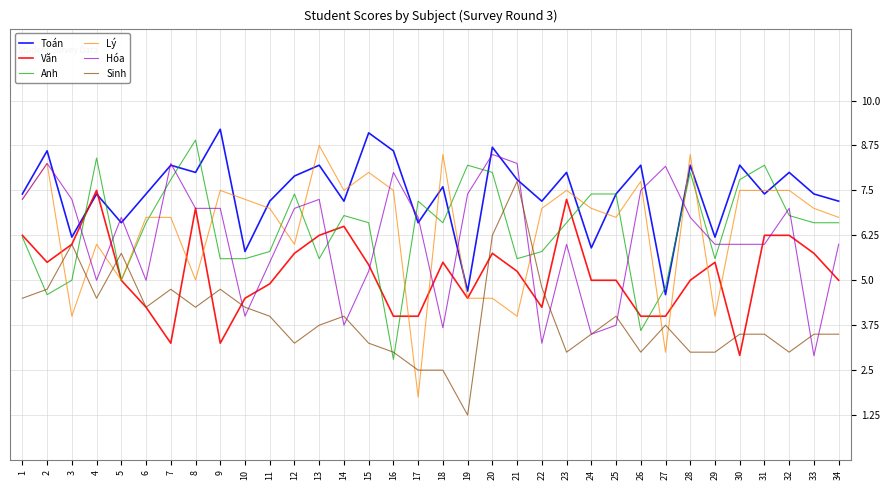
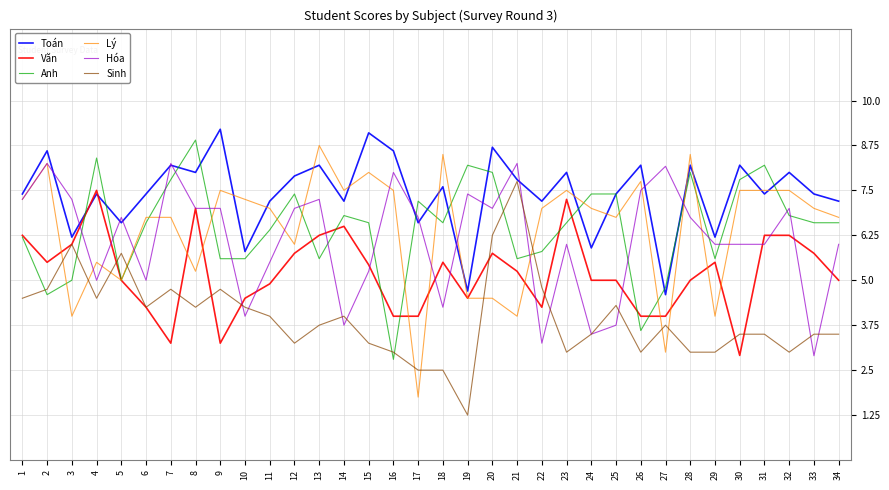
  {
    "Toán": {
      "1": 7.4,
      "2": 8.6,
      "3": 6.2,
      "4": 7.4,
      "5": 6.6,
      "6": 7.4,
      "8": 8.0,
      "9": 9.2,
      "10": 5.8,
      "11": 7.2,
      "12": 7.9,
      "13": 8.2,
      "14": 7.2,
      "15": 9.1,
      "16": 8.6,
      "17": 6.6,
      "18": 7.6,
      "19": 4.7,
      "20": 8.7,
      "22": 7.2,
      "23": 8.0,
      "24": 5.9,
      "26": 8.2,
      "27": 4.6,
      "28": 8.2,
      "29": 6.2,
      "30": 8.2,
      "31": 7.4,
      "32": 8.0,
      "33": 7.4,
      "34": 7.2
    },
    "Văn": {
      "2": 5.5,
      "4": 7.5,
      "7": 3.3,
      "9": 3.3,
      "10": 4.5,
      "11": 4.9,
      "12": 5.8,
      "13": 6.3,
      "14": 6.5,
      "15": 5.4,
      "16": 4.0,
      "17": 4.0,
      "18": 5.5,
      "20": 5.8,
      "21": 5.3,
      "22": 4.3,
      "23": 7.3,
      "24": 5.0,
      "25": 5.0,
      "26": 4.0,
      "27": 4.0,
      "28": 5.0,
      "29": 5.5,
      "30": 2.9,
      "31": 6.3,
      "32": 6.3,
      "33": 5.8,
      "34": 5.0
    },
    "Anh": {
      "2": 4.6,
      "3": 5.0,
      "4": 8.4,
      "6": 6.6,
      "7": 7.8,
      "8": 8.9,
      "9": 5.6,
      "10": 5.6,
-     "11": 5.8,
+     "11": 6.4,
      "12": 7.4,
      "13": 5.6,
      "14": 6.8,
      "15": 6.6,
      "16": 2.8,
      "17": 7.2,
      "18": 6.6,
      "19": 8.2,
      "20": 8.0,
      "21": 5.6,
      "22": 5.8,
      "23": 6.6,
      "24": 7.4,
      "26": 3.6,
      "27": 4.8,
      "28": 8.0,
      "29": 5.6,
      "30": 7.8,
      "31": 8.2,
      "32": 6.8,
      "33": 6.6,
      "34": 6.6
    },
    "Lý": {
      "3": 4.0,
-     "4": 6.0,
+     "4": 5.5,
      "6": 6.8,
      "7": 6.8,
-     "8": 5.0,
+     "8": 5.3,
      "9": 7.5,
      "10": 7.3,
      "11": 7.0,
      "12": 6.0,
      "13": 8.8,
      "14": 7.5,
      "15": 8.0,
      "16": 7.5,
      "17": 1.8,
      "18": 8.5,
      "20": 4.5,
      "21": 4.0,
      "22": 7.0,
      "23": 7.5,
      "24": 7.0,
      "25": 6.8,
      "26": 7.8,
      "27": 3.0,
      "28": 8.5,
      "29": 4.0,
      "30": 7.5,
      "31": 7.5,
      "32": 7.5,
      "33": 7.0,
      "34": 6.8
    },
    "Hóa": {
      "3": 7.3,
      "4": 5.0,
      "5": 6.8,
      "6": 5.0,
      "9": 7.0,
      "10": 4.0,
      "11": 5.5,
      "12": 7.0,
      "13": 7.3,
      "14": 3.8,
      "15": 5.3,
      "16": 8.0,
      "17": 6.8,
-     "18": 3.7,
+     "18": 4.3,
      "19": 7.4,
-     "20": 8.5,
+     "20": 7.0,
      "21": 8.3,
      "22": 3.3,
      "23": 6.0,
      "25": 3.8,
      "26": 7.5,
      "27": 8.2,
      "28": 6.8,
      "29": 6.0,
      "30": 6.0,
      "31": 6.0,
      "32": 7.0,
      "33": 2.9,
      "34": 6.0
    },
    "Sinh": {
      "1": 4.5,
      "2": 4.8,
      "4": 4.5,
      "5": 5.8,
      "7": 4.8,
      "8": 4.3,
      "9": 4.8,
      "10": 4.3,
      "11": 4.0,
      "12": 3.3,
      "13": 3.8,
      "14": 4.0,
      "15": 3.3,
      "16": 3.0,
      "17": 2.5,
      "18": 2.5,
      "19": 1.3,
      "20": 6.3,
      "22": 4.8,
      "23": 3.0,
-     "25": 4.0,
+     "25": 4.3,
      "26": 3.0,
      "27": 3.8,
      "28": 3.0,
      "29": 3.0,
      "30": 3.5,
      "31": 3.5,
      "32": 3.0,
      "33": 3.5,
      "34": 3.5
    }
  }
